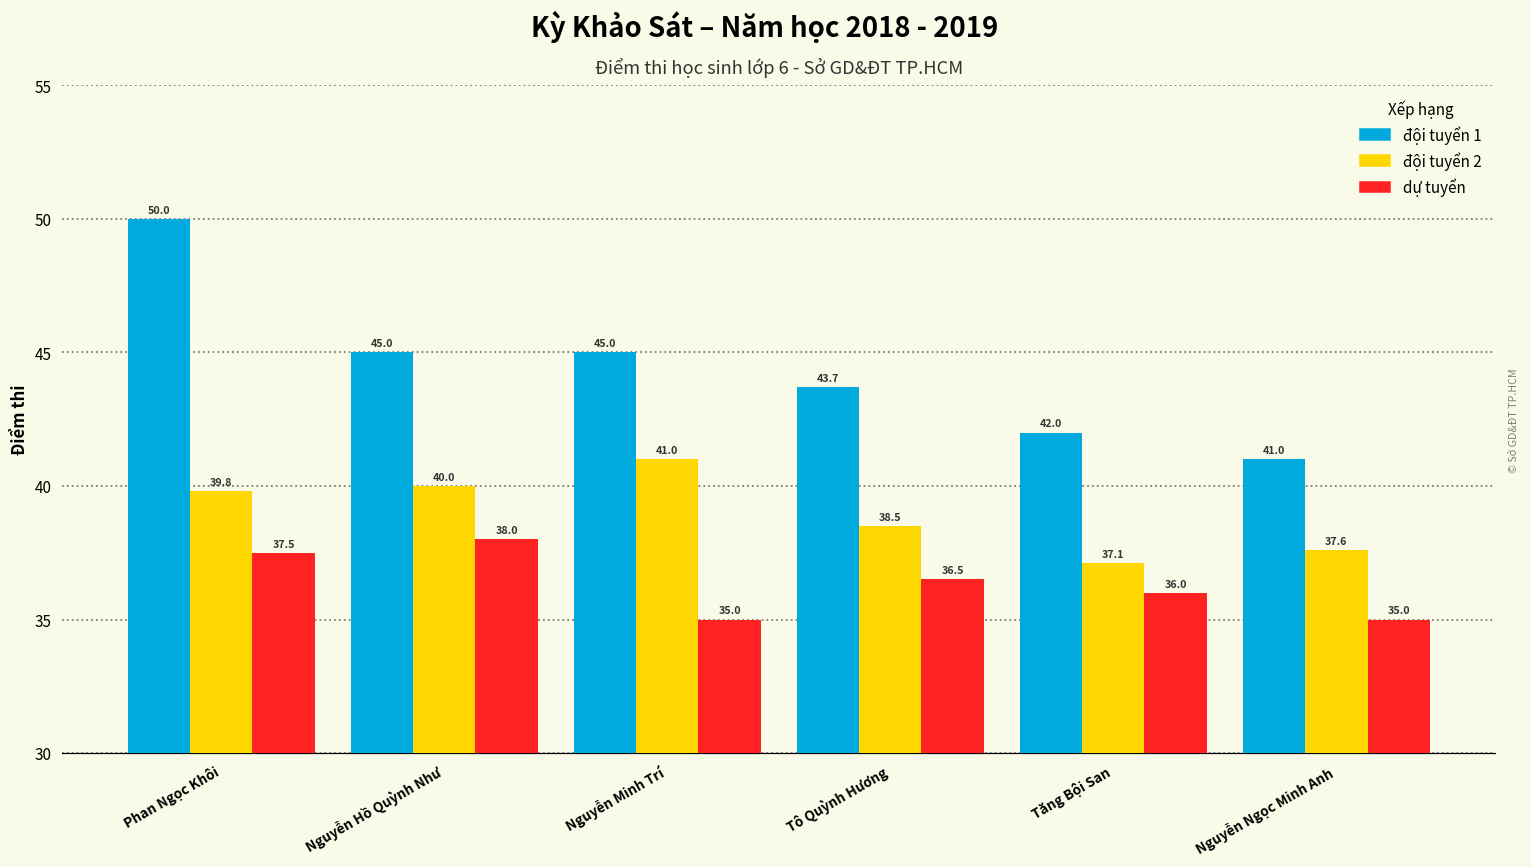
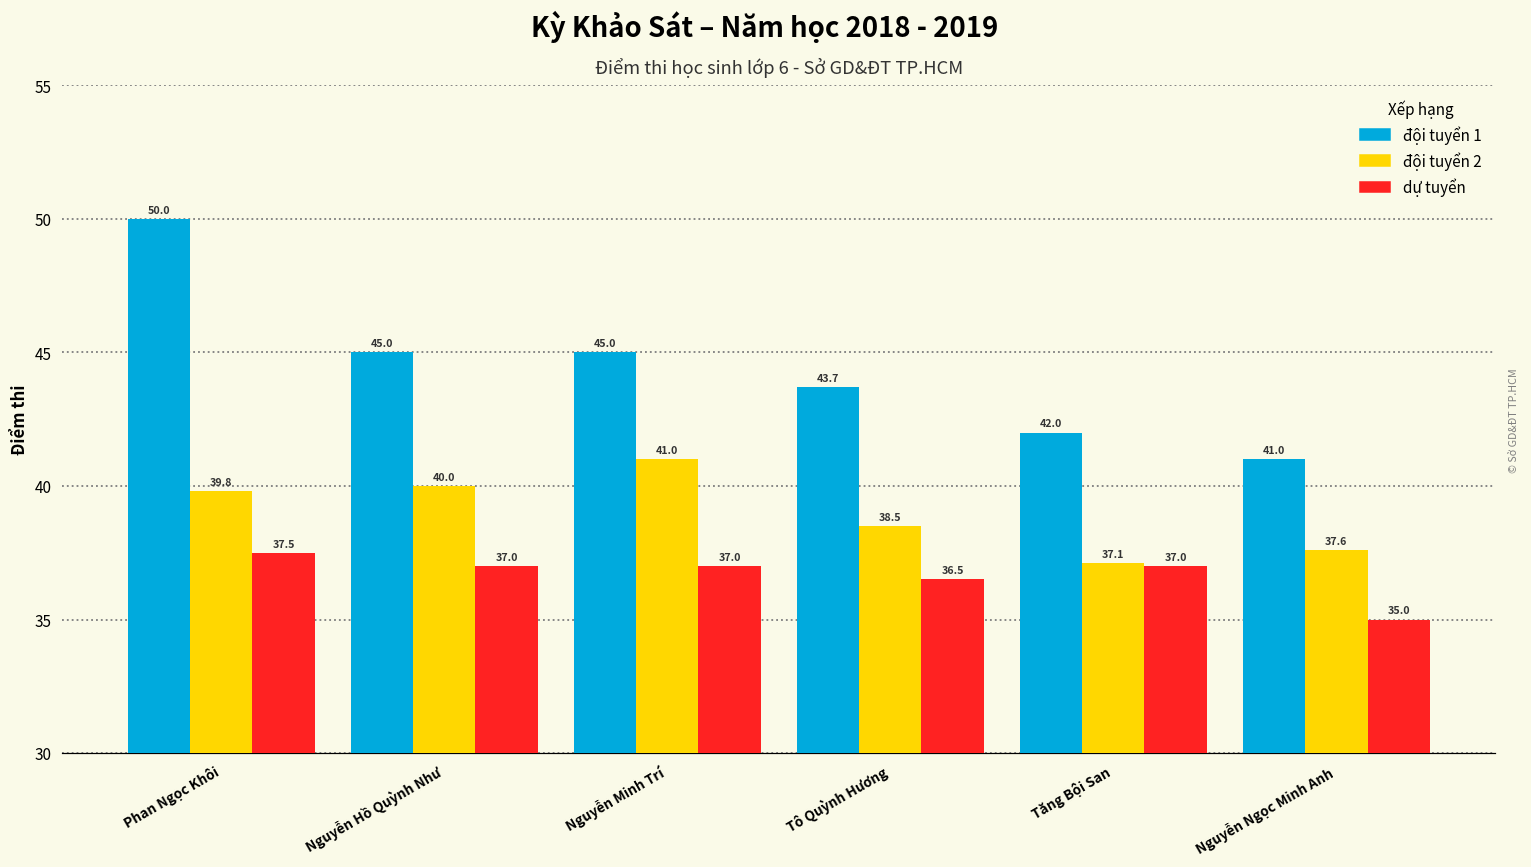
  {
    "đội tuyển 1": {
      "Phan Ngọc Khôi": 50.0,
      "Nguyễn Hồ Quỳnh Như": 45.0,
      "Nguyễn Minh Trí": 45.0,
      "Tô Quỳnh Hương": 43.7,
      "Tăng Bội San": 42.0,
      "Nguyễn Ngọc Minh Anh": 41.0
    },
    "đội tuyển 2": {
      "Phan Ngọc Khôi": 39.8,
      "Nguyễn Hồ Quỳnh Như": 40.0,
      "Nguyễn Minh Trí": 41.0,
      "Tô Quỳnh Hương": 38.5,
      "Tăng Bội San": 37.1,
      "Nguyễn Ngọc Minh Anh": 37.6
    },
    "dự tuyển": {
      "Phan Ngọc Khôi": 37.5,
-     "Nguyễn Hồ Quỳnh Như": 38.0,
-     "Nguyễn Minh Trí": 35.0,
+     "Nguyễn Hồ Quỳnh Như": 37.0,
+     "Nguyễn Minh Trí": 37.0,
      "Tô Quỳnh Hương": 36.5,
-     "Tăng Bội San": 36.0,
+     "Tăng Bội San": 37.0,
      "Nguyễn Ngọc Minh Anh": 35.0
    }
  }
